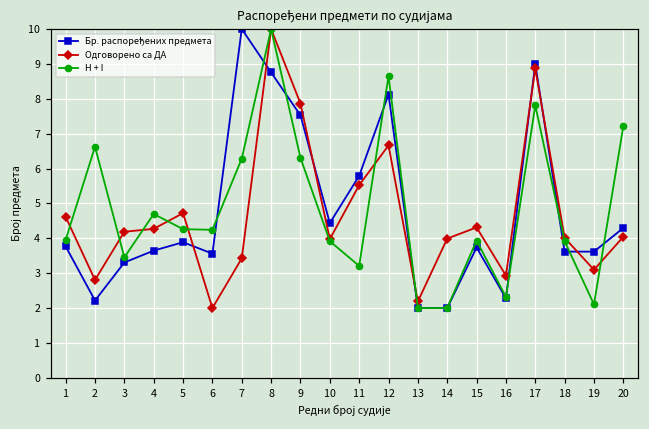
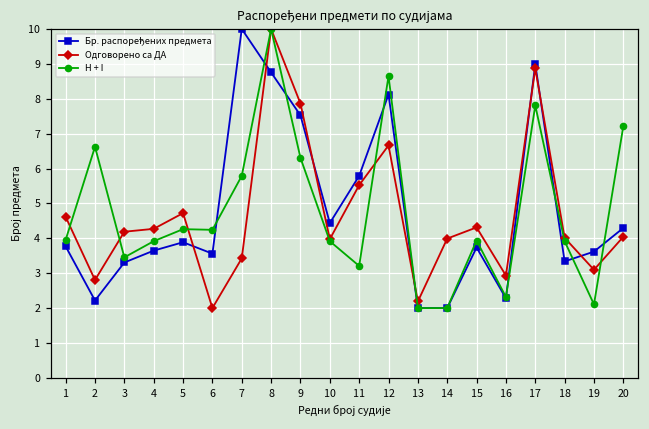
  {
    "Бр. распоређених предмета": {
      "1": 3.8,
      "2": 2.2,
      "3": 3.3,
      "4": 3.6,
      "5": 3.9,
      "6": 3.6,
      "7": 10.0,
      "8": 8.8,
      "9": 7.5,
      "10": 4.4,
      "11": 5.8,
      "12": 8.1,
      "15": 3.7,
      "17": 9.0,
-     "18": 3.6,
+     "18": 3.3,
      "19": 3.6,
      "20": 4.3
    },
    "Одговорено са ДА": {
      "1": 4.6,
      "2": 2.8,
      "3": 4.2,
      "4": 4.3,
      "5": 4.7,
      "6": 2.0,
      "7": 3.4,
      "9": 7.9,
      "11": 5.5,
      "12": 6.7,
      "13": 2.2,
      "14": 4.0,
      "15": 4.3,
      "16": 2.9,
      "17": 8.9,
      "18": 4.0,
      "19": 3.1,
      "20": 4.0
    },
    "H + I": {
      "1": 4.0,
      "2": 6.6,
      "3": 3.5,
-     "4": 4.7,
+     "4": 3.9,
      "5": 4.3,
      "6": 4.2,
-     "7": 6.3,
+     "7": 5.8,
      "9": 6.3,
      "11": 3.2,
      "12": 8.6,
      "15": 3.9,
      "17": 7.8,
      "18": 3.9,
      "19": 2.1,
      "20": 7.2
    }
  }
